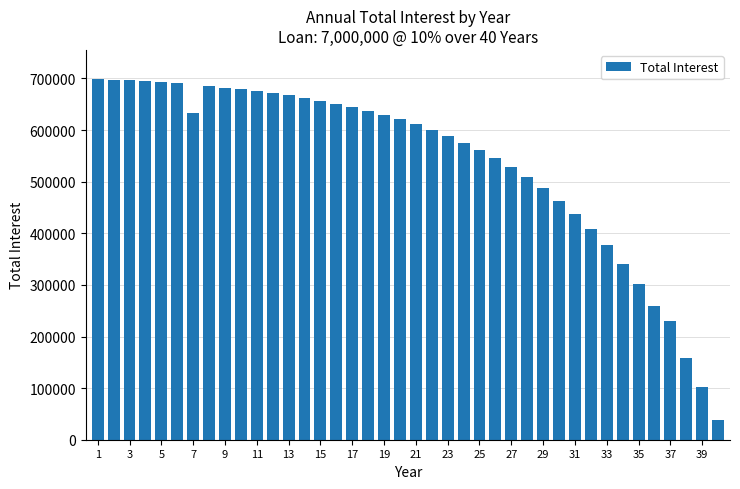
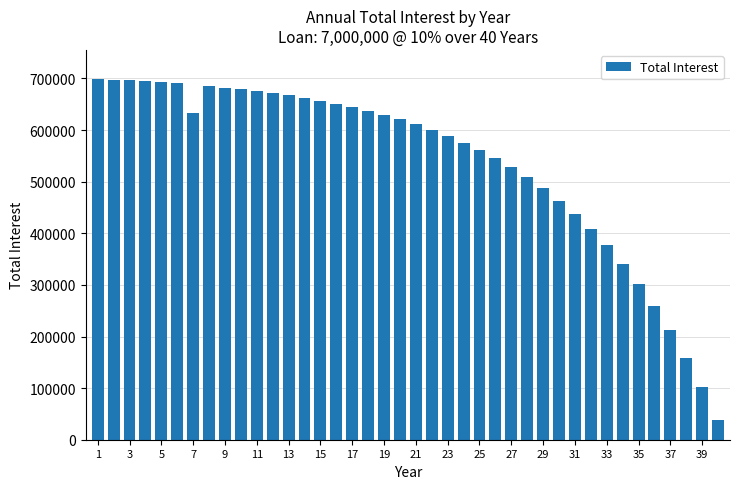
  {
    "1": 700000,
    "3": 700000,
    "5": 690000,
    "7": 630000,
    "9": 680000,
    "11": 680000,
    "13": 670000,
    "15": 660000,
    "17": 640000,
    "19": 630000,
    "21": 610000,
    "23": 590000,
    "25": 560000,
    "27": 530000,
    "29": 490000,
    "31": 440000,
    "33": 380000,
    "35": 300000,
-   "37": 230000,
+   "37": 210000,
    "39": 100000
  }
